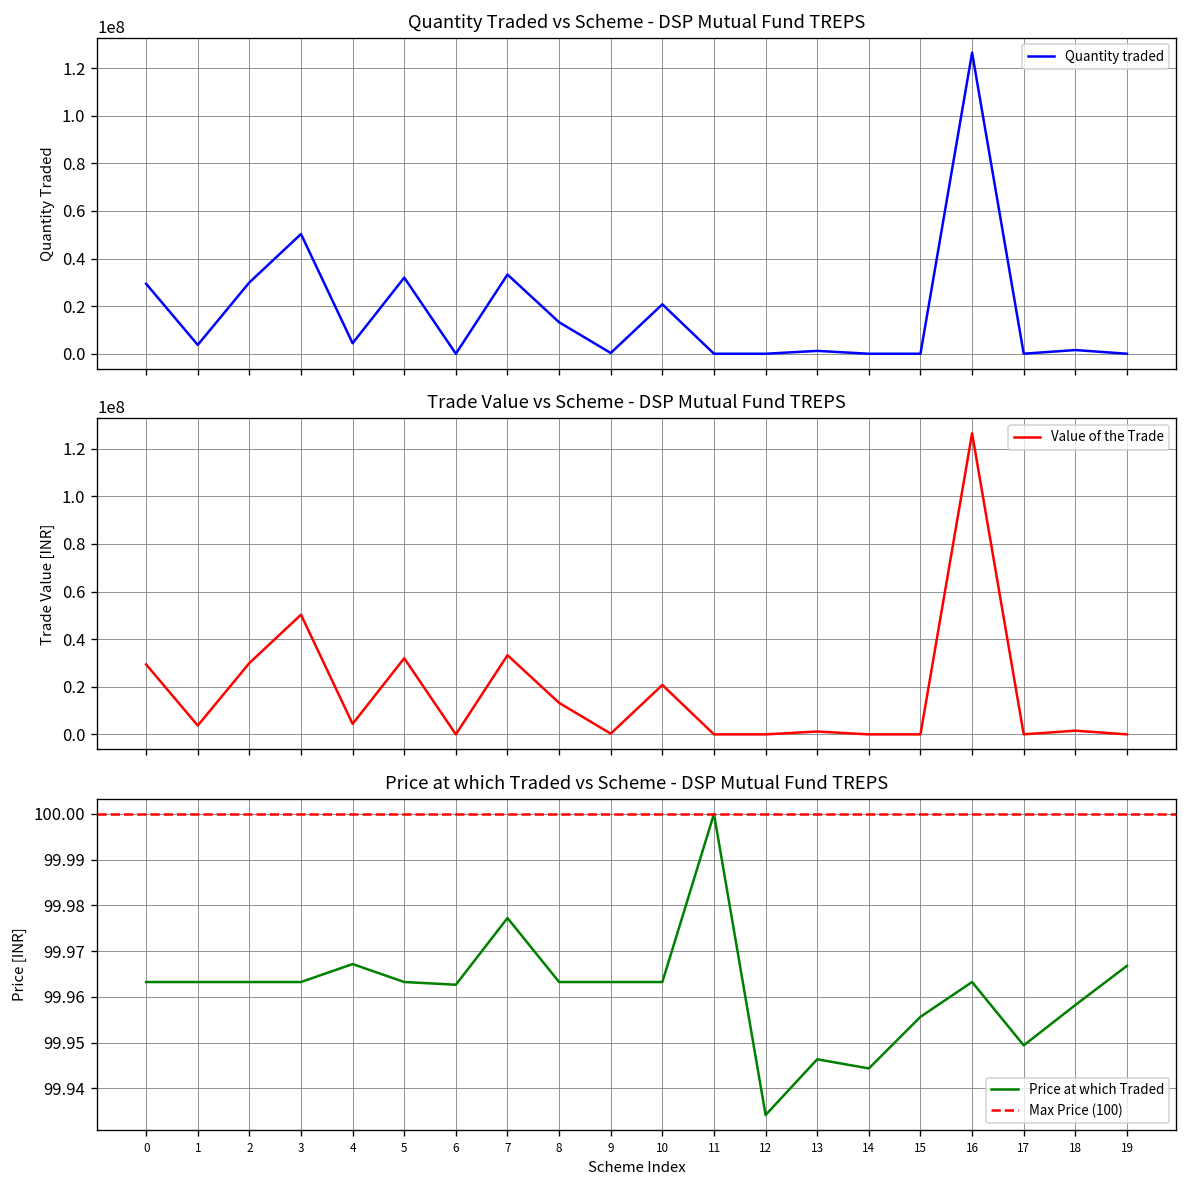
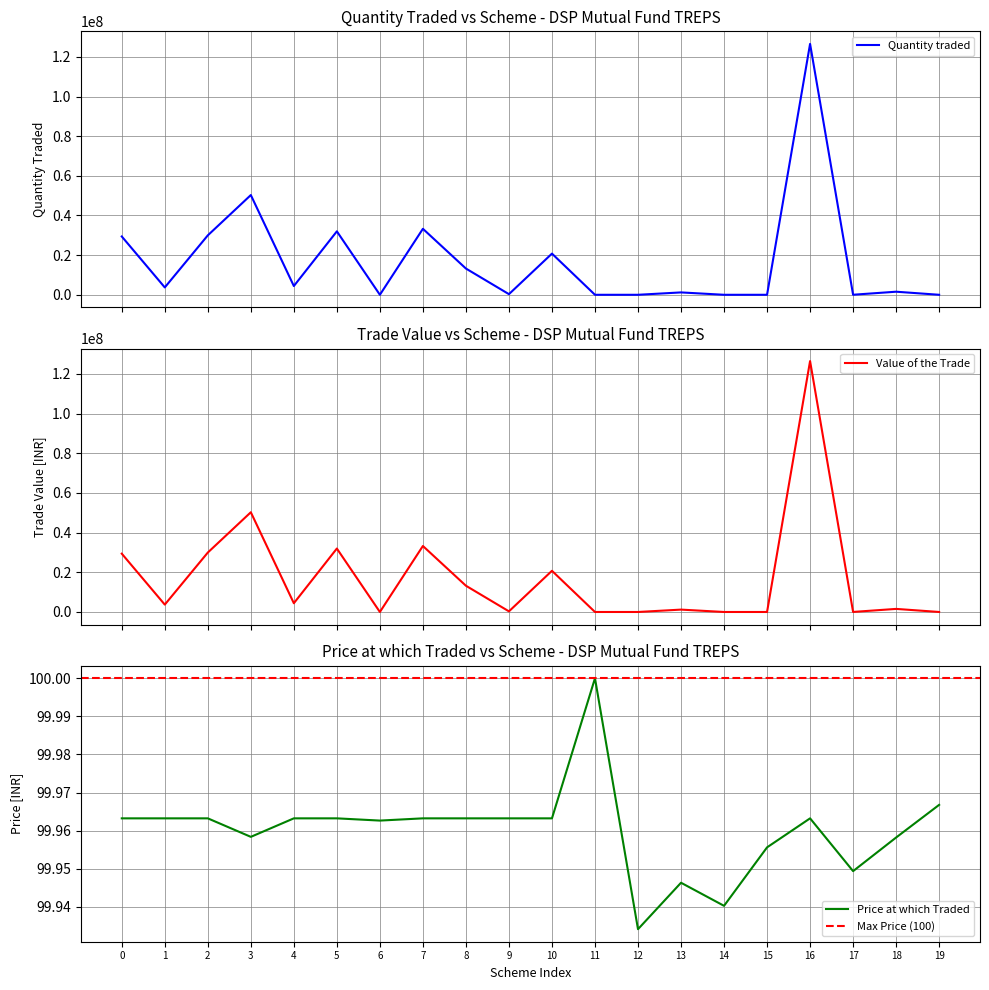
  {
    "Price at which Traded vs Scheme - DSP Mutual Fund TREPS": {
      "0": 99.963,
      "1": 99.963,
      "2": 99.963,
-     "3": 99.963,
-     "4": 99.967,
+     "3": 99.958,
+     "4": 99.963,
      "5": 99.963,
      "6": 99.963,
-     "7": 99.977,
+     "7": 99.963,
      "8": 99.963,
      "9": 99.963,
      "10": 99.963,
      "11": 100.000,
      "12": 99.934,
      "13": 99.946,
-     "14": 99.944,
+     "14": 99.940,
      "15": 99.956,
      "16": 99.963,
      "17": 99.949,
      "18": 99.958,
      "19": 99.967
    }
  }
